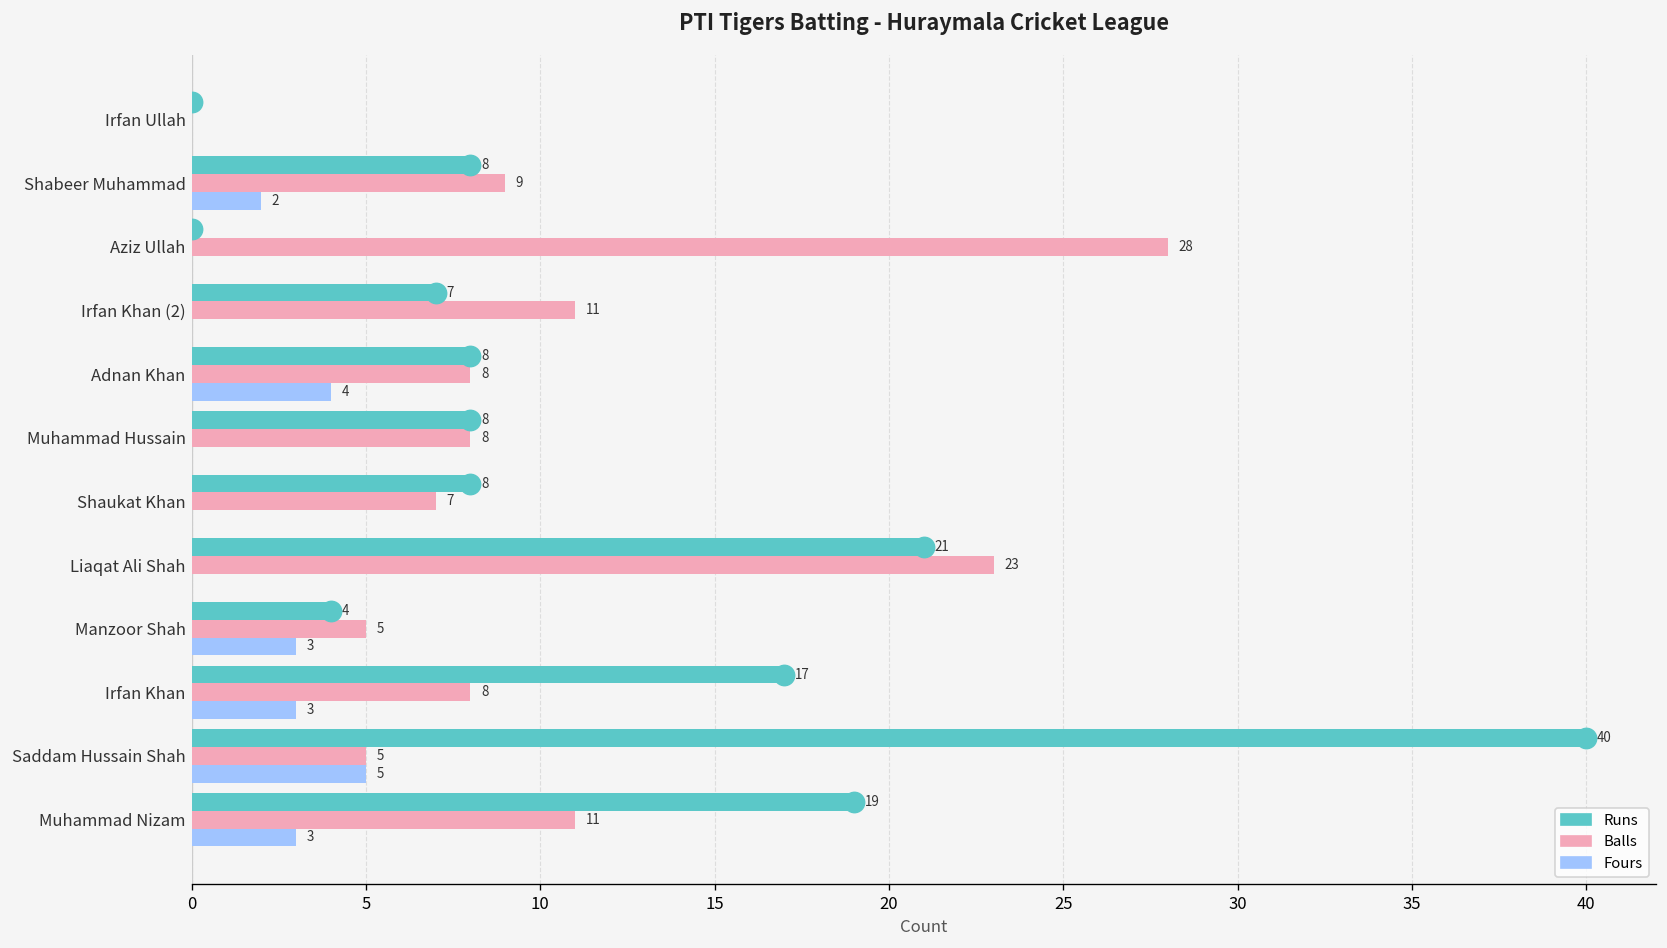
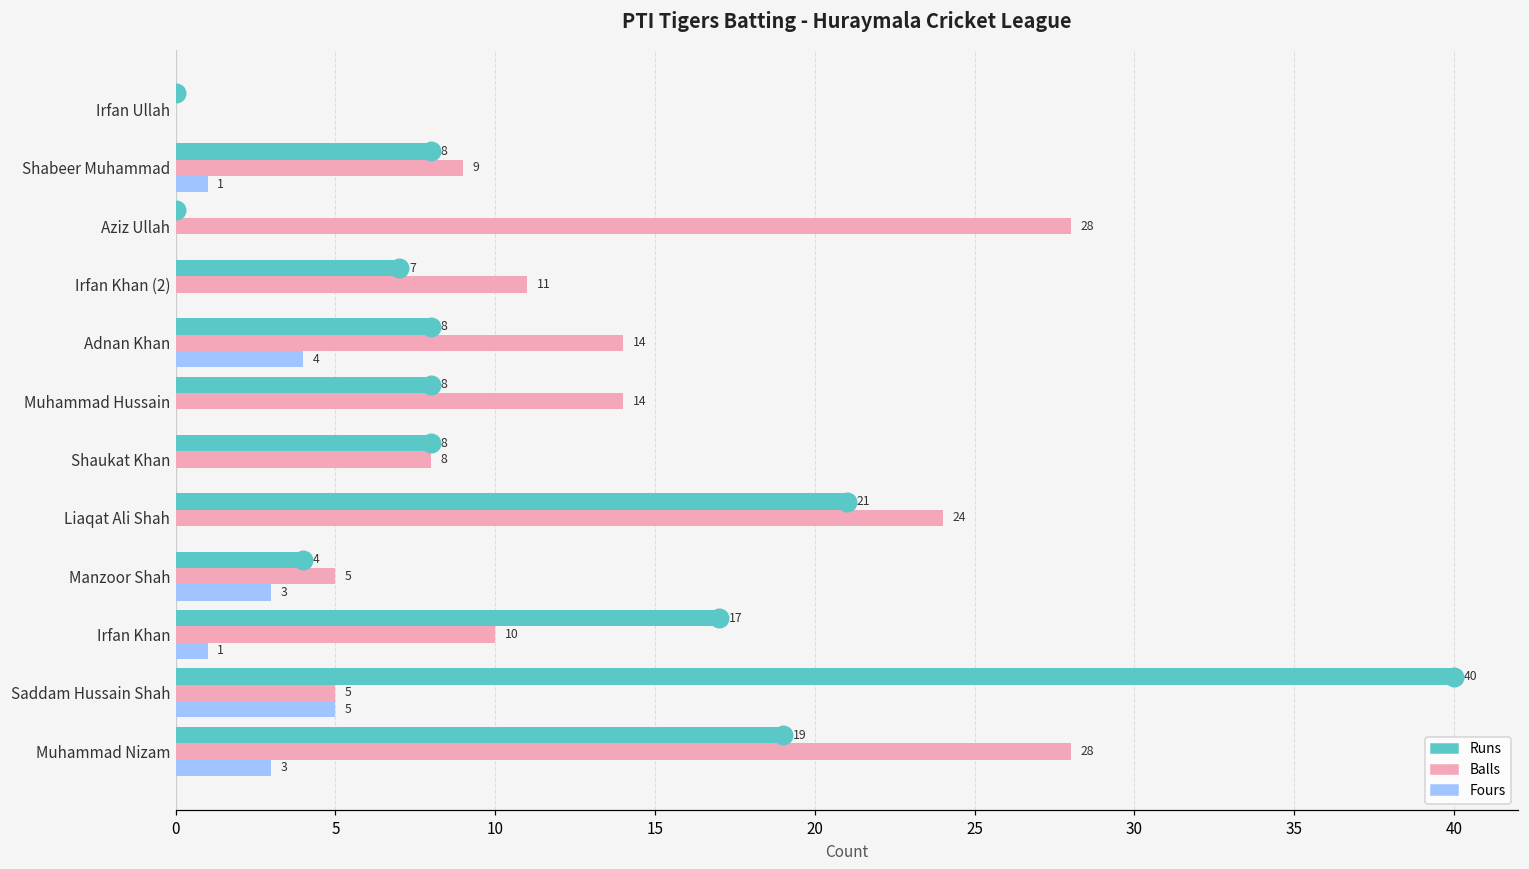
  {
    "Balls": {
      "Shabeer Muhammad": 9,
      "Aziz Ullah": 28,
      "Irfan Khan (2)": 11,
-     "Adnan Khan": 8,
-     "Muhammad Hussain": 8,
-     "Shaukat Khan": 7,
-     "Liaqat Ali Shah": 23,
+     "Adnan Khan": 14,
+     "Muhammad Hussain": 14,
+     "Shaukat Khan": 8,
+     "Liaqat Ali Shah": 24,
      "Manzoor Shah": 5,
-     "Irfan Khan": 8,
+     "Irfan Khan": 10,
      "Saddam Hussain Shah": 5,
-     "Muhammad Nizam": 11
+     "Muhammad Nizam": 28
    },
    "Fours": {
-     "Shabeer Muhammad": 2,
+     "Shabeer Muhammad": 1,
      "Adnan Khan": 4,
      "Manzoor Shah": 3,
-     "Irfan Khan": 3,
+     "Irfan Khan": 1,
      "Saddam Hussain Shah": 5,
      "Muhammad Nizam": 3
    }
  }
